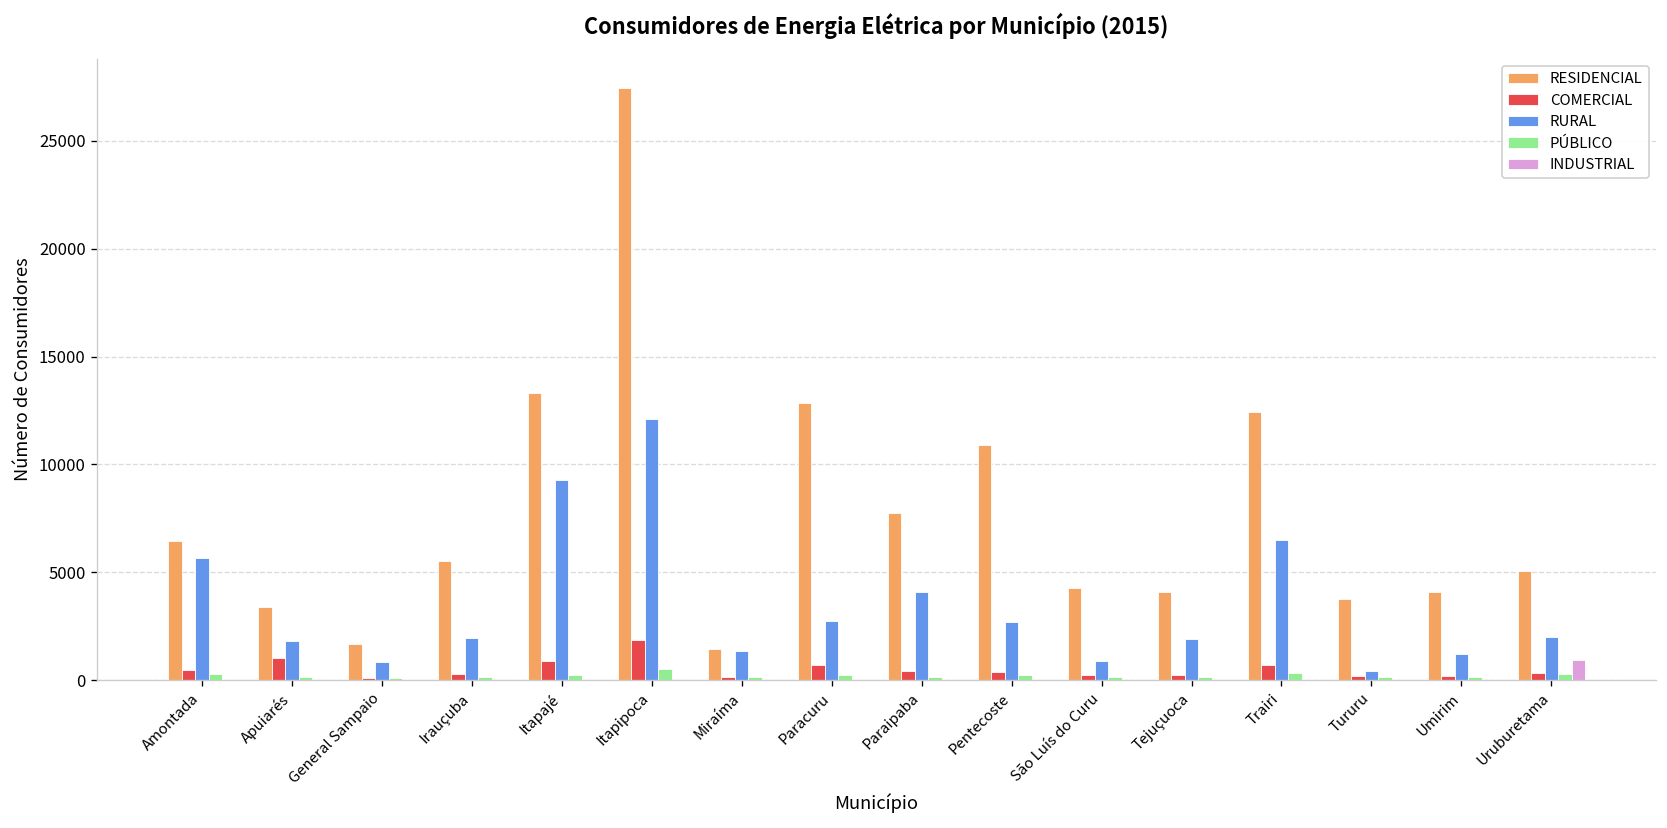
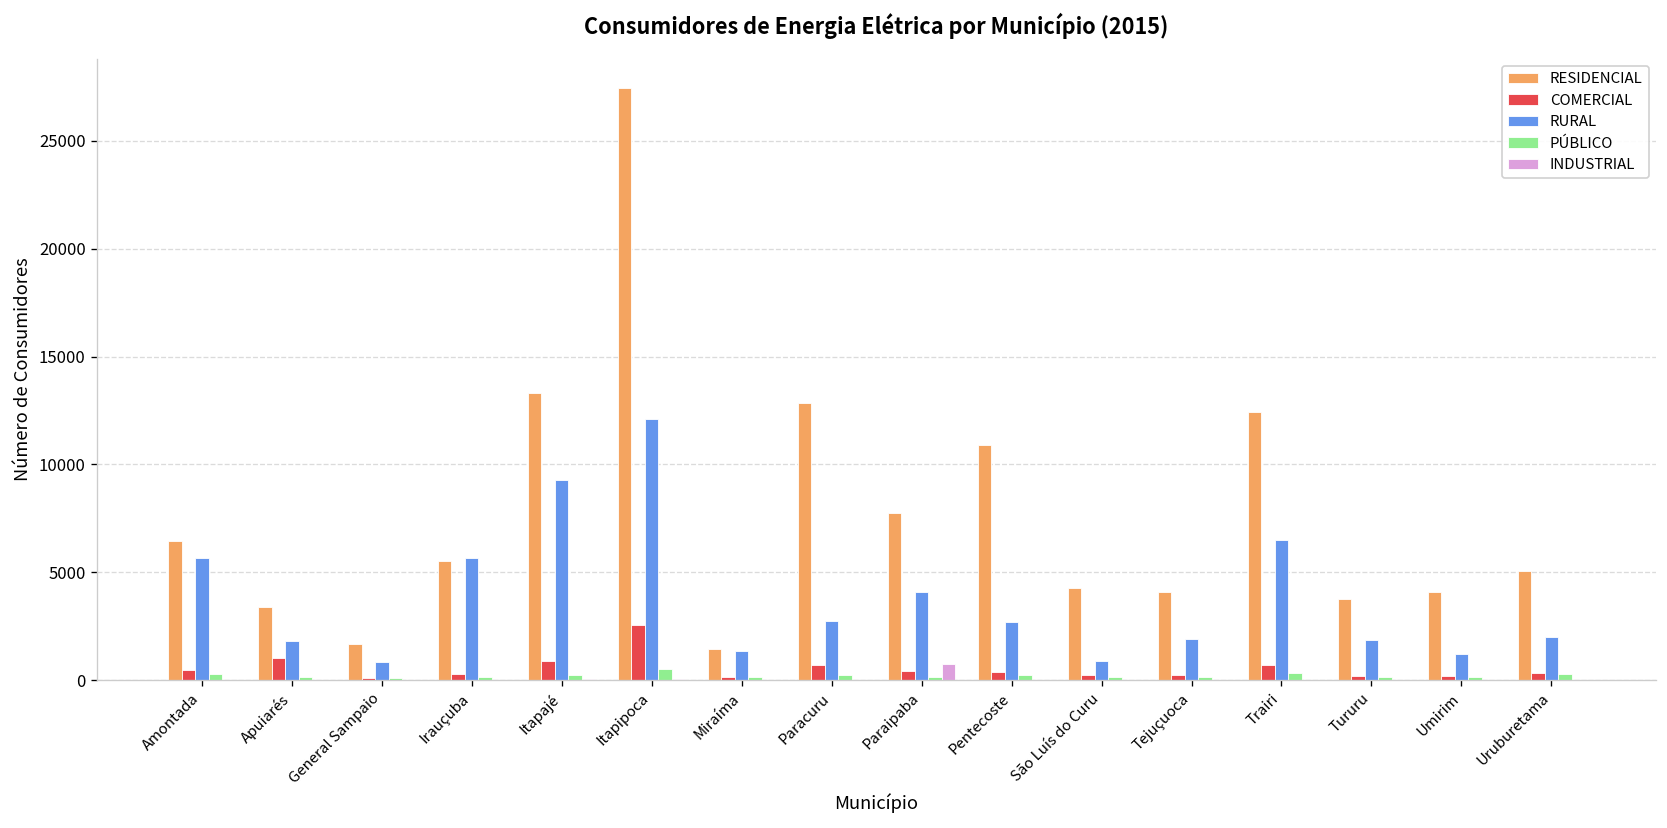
  {
    "RESIDENCIAL": {
      "Amontada": 6500,
      "Apuiarés": 3400,
      "General Sampaio": 1700,
      "Irauçuba": 5500,
      "Itapajé": 13300,
      "Itapipoca": 27400,
      "Miraíma": 1400,
      "Paracuru": 12800,
      "Paraipaba": 7800,
      "Pentecoste": 10900,
      "São Luís do Curu": 4300,
      "Tejuçuoca": 4100,
      "Trairi": 12400,
      "Tururu": 3700,
      "Umirim": 4100,
      "Uruburetama": 5100
    },
    "COMERCIAL": {
      "Amontada": 500,
      "Apuiarés": 1000,
      "Irauçuba": 300,
      "Itapajé": 900,
-     "Itapipoca": 1900,
+     "Itapipoca": 2500,
      "Paracuru": 700,
      "Paraipaba": 400,
      "Pentecoste": 300,
      "São Luís do Curu": 200,
      "Tejuçuoca": 200,
      "Trairi": 700,
      "Tururu": 200,
      "Umirim": 200,
      "Uruburetama": 300
    },
    "RURAL": {
      "Amontada": 5700,
      "Apuiarés": 1800,
      "General Sampaio": 800,
-     "Irauçuba": 1900,
+     "Irauçuba": 5700,
      "Itapajé": 9300,
      "Itapipoca": 12100,
      "Miraíma": 1400,
      "Paracuru": 2700,
      "Paraipaba": 4100,
      "Pentecoste": 2700,
      "São Luís do Curu": 900,
      "Tejuçuoca": 1900,
      "Trairi": 6500,
-     "Tururu": 400,
+     "Tururu": 1800,
      "Umirim": 1200,
      "Uruburetama": 2000
    },
    "PÚBLICO": {
      "Amontada": 300,
      "Apuiarés": 100,
      "Irauçuba": 200,
      "Itapajé": 200,
      "Itapipoca": 500,
      "Paracuru": 200,
      "Paraipaba": 100,
      "Pentecoste": 200,
      "Tejuçuoca": 200,
      "Trairi": 300,
      "Uruburetama": 300
    },
    "INDUSTRIAL": {
-     "Paraipaba": 0,
-     "Uruburetama": 900
+     "Paraipaba": 700,
+     "Uruburetama": 0
    }
  }
